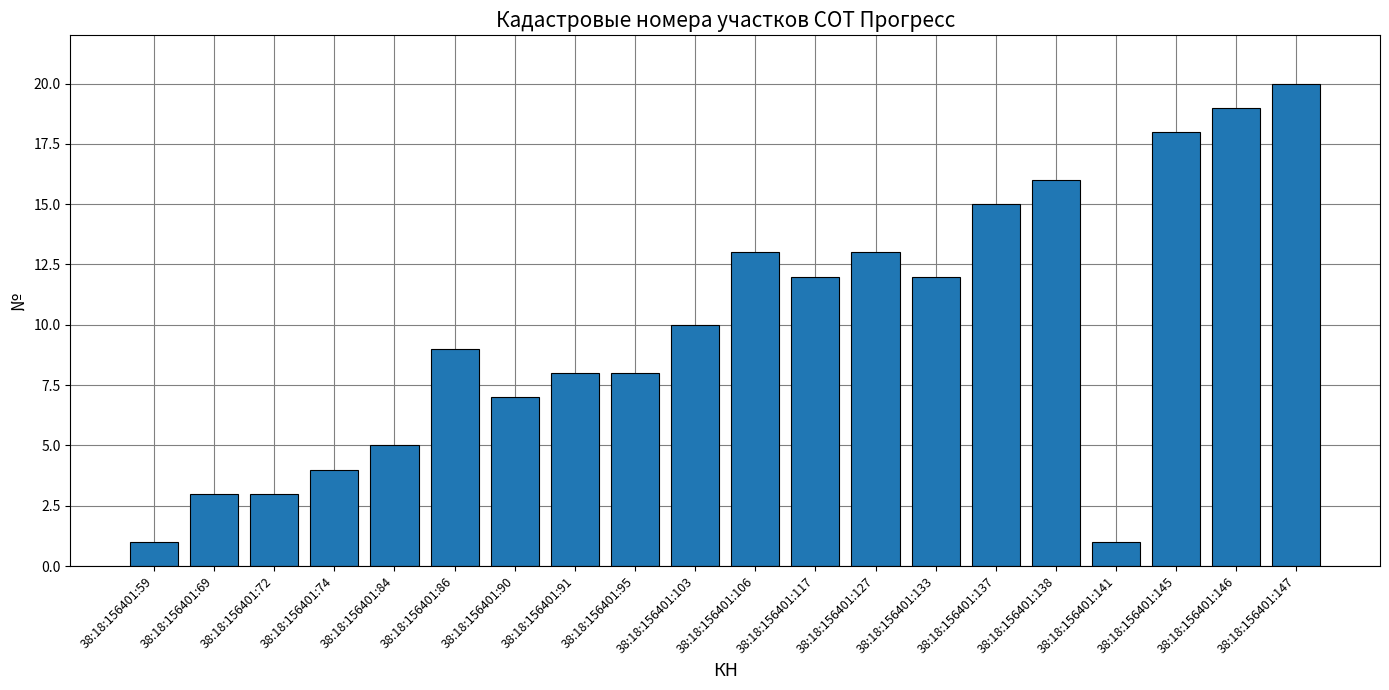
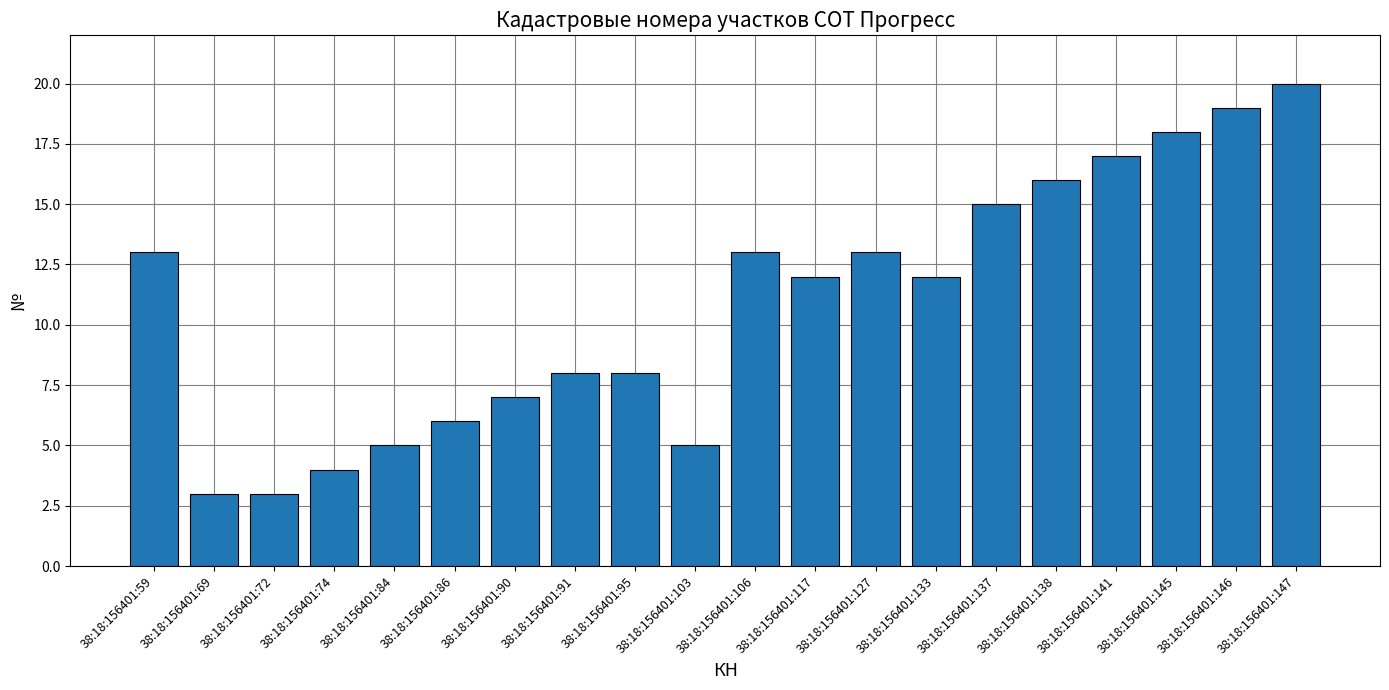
  {
-   "38:18:156401:59": 1,
+   "38:18:156401:59": 13,
    "38:18:156401:69": 3,
    "38:18:156401:72": 3,
    "38:18:156401:74": 4,
    "38:18:156401:84": 5,
-   "38:18:156401:86": 9,
+   "38:18:156401:86": 6,
    "38:18:156401:90": 7,
    "38:18:156401:91": 8,
    "38:18:156401:95": 8,
-   "38:18:156401:103": 10,
+   "38:18:156401:103": 5,
    "38:18:156401:106": 13,
    "38:18:156401:117": 12,
    "38:18:156401:127": 13,
    "38:18:156401:133": 12,
    "38:18:156401:137": 15,
    "38:18:156401:138": 16,
-   "38:18:156401:141": 1,
+   "38:18:156401:141": 17,
    "38:18:156401:145": 18,
    "38:18:156401:146": 19,
    "38:18:156401:147": 20
  }
